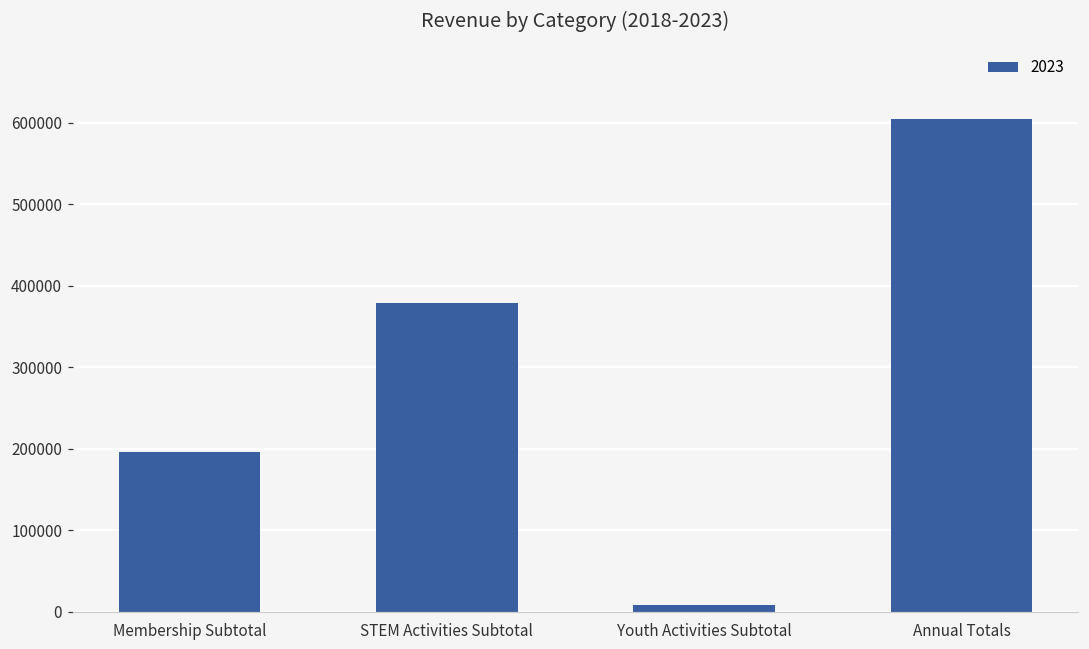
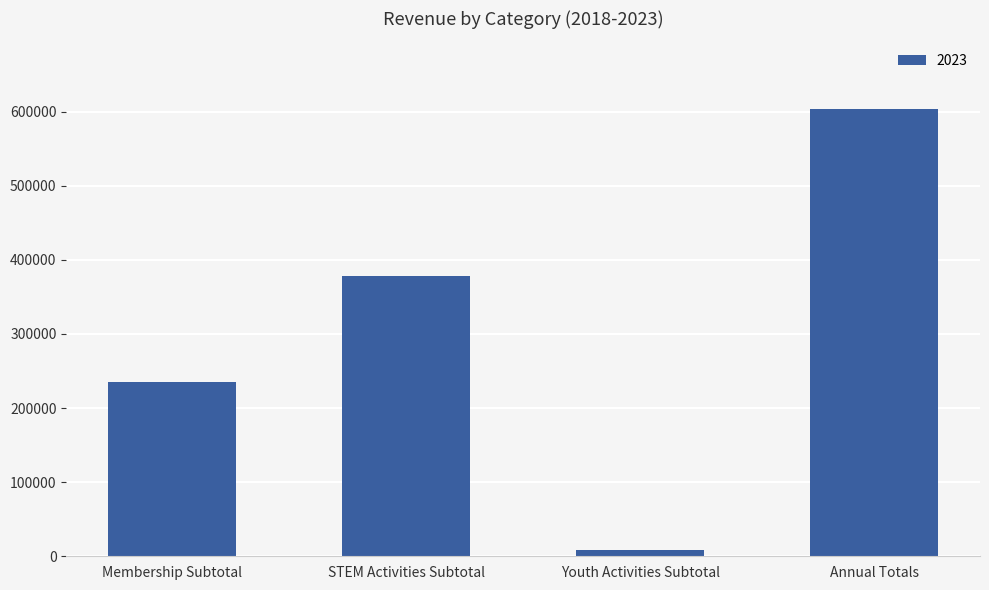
  {
-   "Membership Subtotal": 200000,
+   "Membership Subtotal": 240000,
    "STEM Activities Subtotal": 380000,
    "Youth Activities Subtotal": 10000,
    "Annual Totals": 600000
  }
